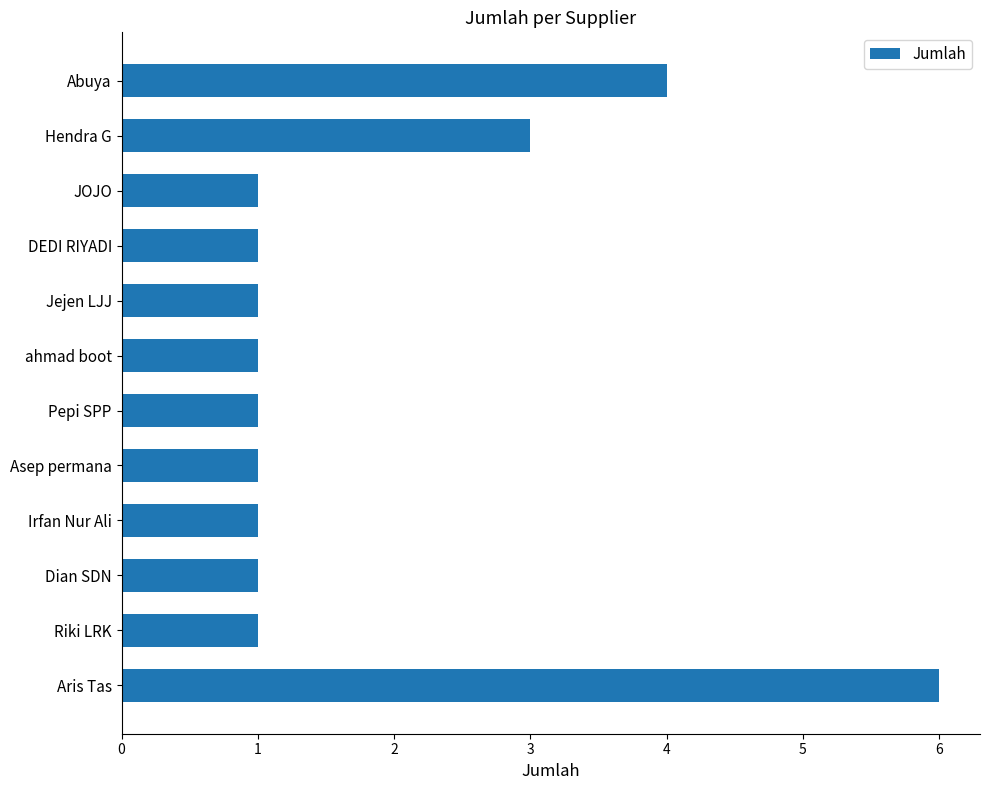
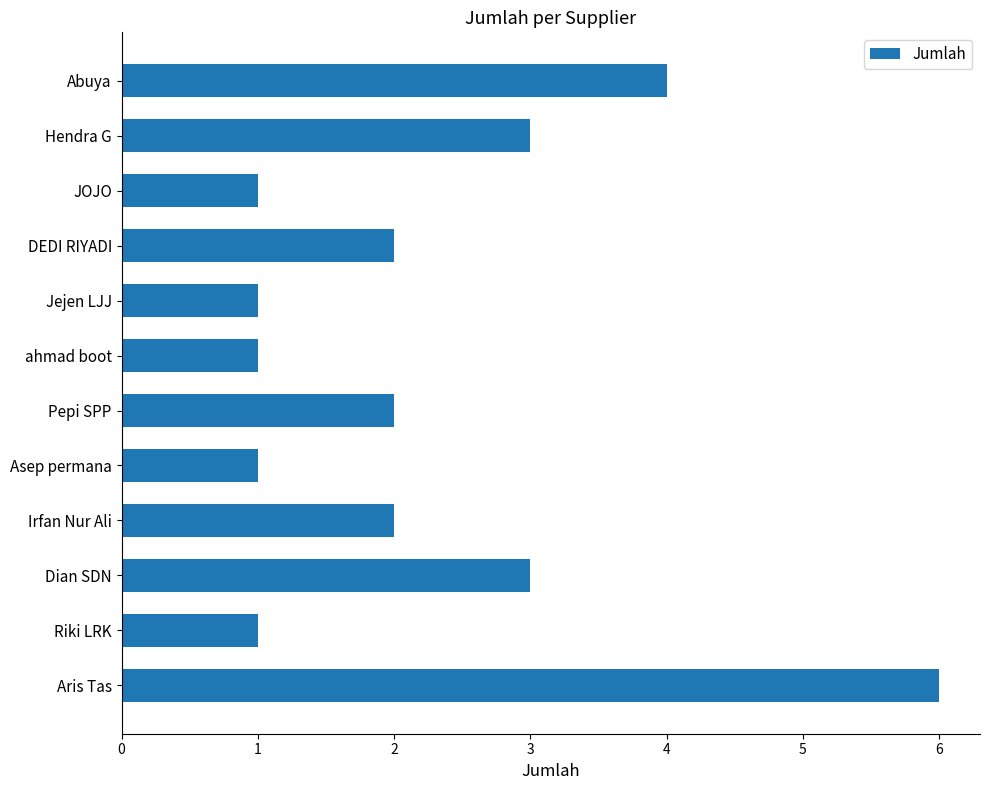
  {
    "Abuya": 4,
    "Hendra G": 3,
    "JOJO": 1,
-   "DEDI RIYADI": 1,
+   "DEDI RIYADI": 2,
    "Jejen LJJ": 1,
    "ahmad boot": 1,
-   "Pepi SPP": 1,
+   "Pepi SPP": 2,
    "Asep permana": 1,
-   "Irfan Nur Ali": 1,
-   "Dian SDN": 1,
+   "Irfan Nur Ali": 2,
+   "Dian SDN": 3,
    "Riki LRK": 1,
    "Aris Tas": 6
  }
